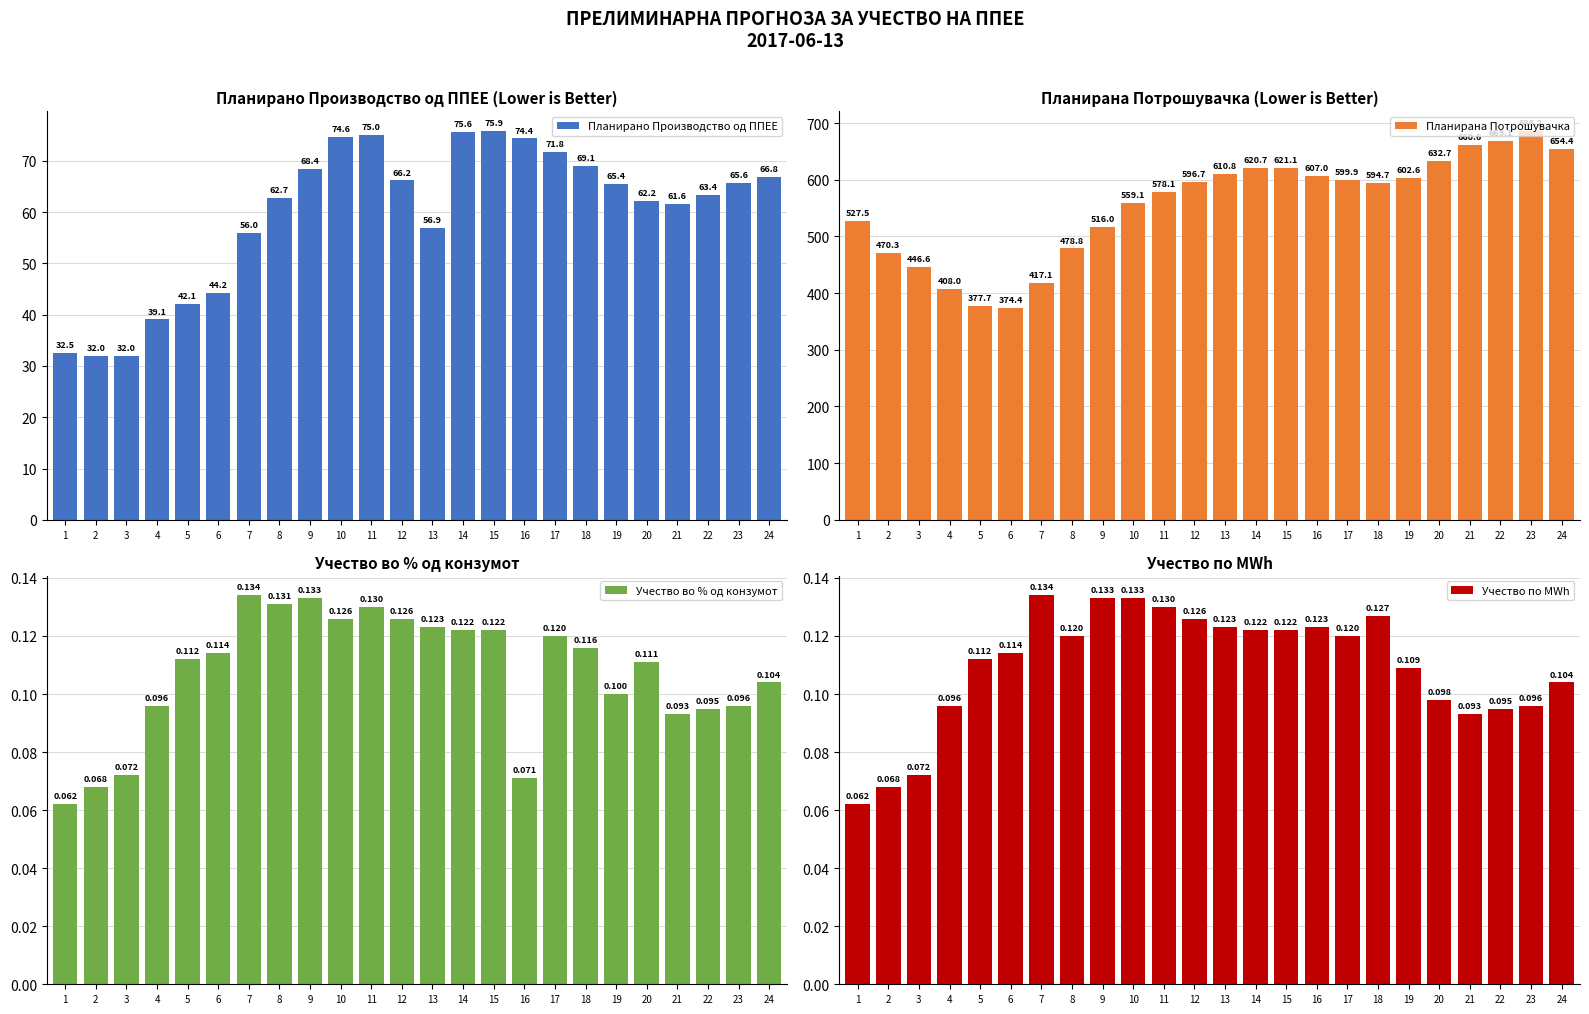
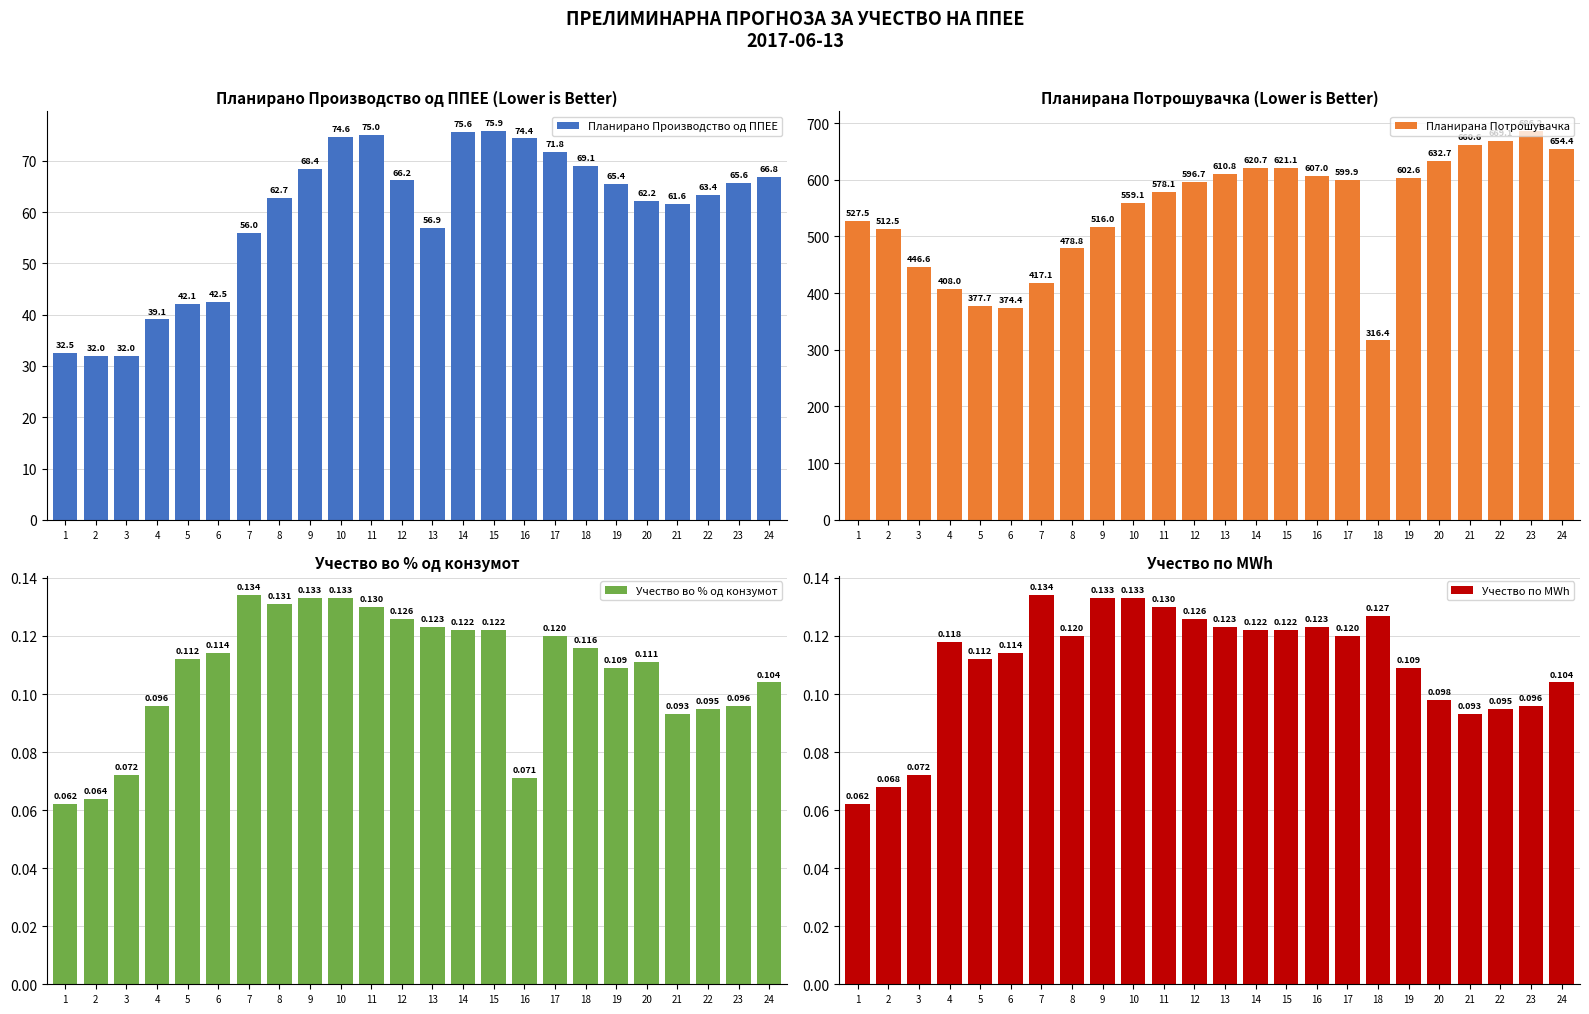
  {
    "Планирано Производство од ППЕЕ (Lower is Better)": {
      "1": 32.5,
      "2": 32.0,
      "3": 32.0,
      "4": 39.1,
      "5": 42.1,
-     "6": 44.2,
+     "6": 42.5,
      "7": 56.0,
      "8": 62.7,
      "9": 68.4,
      "10": 74.6,
      "11": 75.0,
      "12": 66.2,
      "13": 56.9,
      "14": 75.6,
      "15": 75.9,
      "16": 74.4,
      "17": 71.8,
      "18": 69.1,
      "19": 65.4,
      "20": 62.2,
      "21": 61.6,
      "22": 63.4,
      "23": 65.6,
      "24": 66.8
    },
    "Планирана Потрошувачка (Lower is Better)": {
      "1": 527.5,
-     "2": 470.3,
+     "2": 512.5,
      "3": 446.6,
      "4": 408.0,
      "5": 377.7,
      "6": 374.4,
      "7": 417.1,
      "8": 478.8,
      "9": 516.0,
      "10": 559.1,
      "11": 578.1,
      "12": 596.7,
      "13": 610.8,
      "14": 620.7,
      "15": 621.1,
      "16": 607.0,
      "17": 599.9,
-     "18": 594.7,
+     "18": 316.4,
      "19": 602.6,
      "20": 632.7,
      "24": 654.4
    },
    "Учество во % од конзумот": {
      "1": 0.062,
-     "2": 0.068,
+     "2": 0.064,
      "3": 0.072,
      "4": 0.096,
      "5": 0.112,
      "6": 0.114,
      "7": 0.134,
      "8": 0.131,
      "9": 0.133,
-     "10": 0.126,
+     "10": 0.133,
      "11": 0.130,
      "12": 0.126,
      "13": 0.123,
      "14": 0.122,
      "15": 0.122,
      "16": 0.071,
      "17": 0.120,
      "18": 0.116,
-     "19": 0.100,
+     "19": 0.109,
      "20": 0.111,
      "21": 0.093,
      "22": 0.095,
      "23": 0.096,
      "24": 0.104
    },
    "Учество по MWh": {
      "1": 0.062,
      "2": 0.068,
      "3": 0.072,
-     "4": 0.096,
+     "4": 0.118,
      "5": 0.112,
      "6": 0.114,
      "7": 0.134,
      "8": 0.120,
      "9": 0.133,
      "10": 0.133,
      "11": 0.130,
      "12": 0.126,
      "13": 0.123,
      "14": 0.122,
      "15": 0.122,
      "16": 0.123,
      "17": 0.120,
      "18": 0.127,
      "19": 0.109,
      "20": 0.098,
      "21": 0.093,
      "22": 0.095,
      "23": 0.096,
      "24": 0.104
    }
  }
